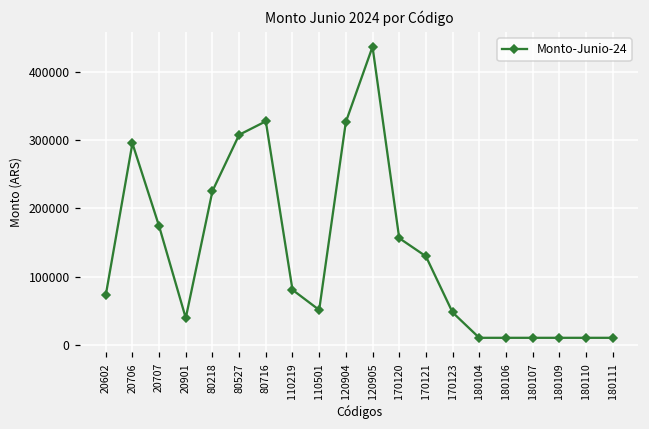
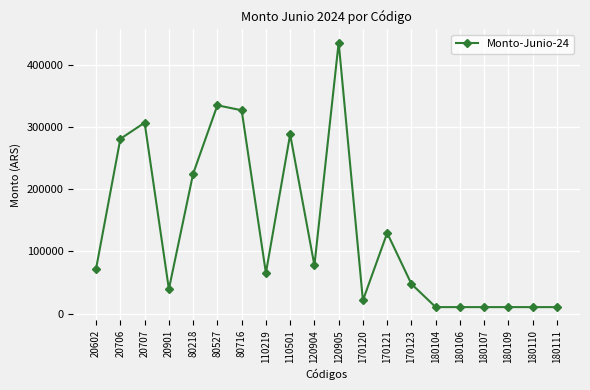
  {
    "20602": 70000,
-   "20706": 300000,
-   "20707": 170000,
+   "20706": 280000,
+   "20707": 310000,
    "20901": 40000,
    "80218": 230000,
-   "80527": 310000,
+   "80527": 340000,
    "80716": 330000,
-   "110219": 80000,
-   "110501": 50000,
-   "120904": 330000,
+   "110219": 70000,
+   "110501": 290000,
+   "120904": 80000,
    "120905": 440000,
-   "170120": 160000,
+   "170120": 20000,
    "170121": 130000,
    "170123": 50000,
    "180104": 10000,
    "180106": 10000,
    "180107": 10000,
    "180109": 10000,
    "180110": 10000,
    "180111": 10000
  }
